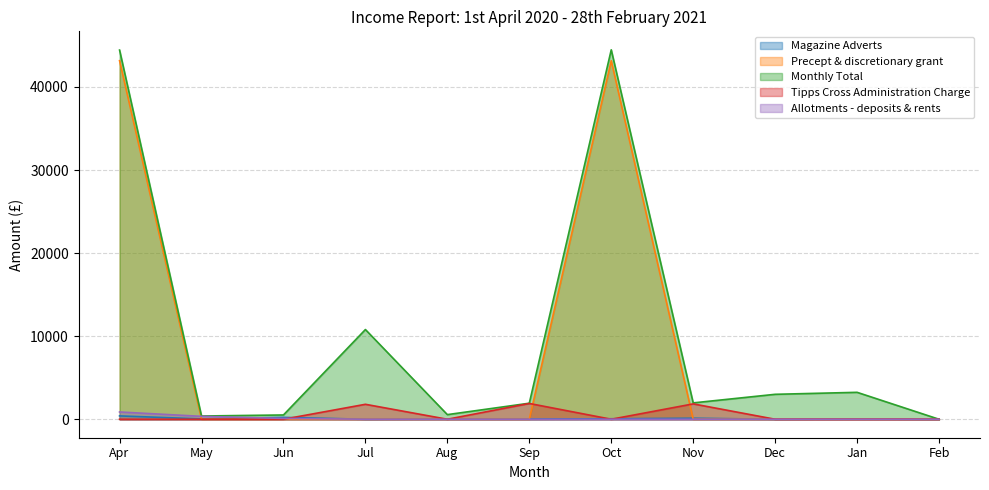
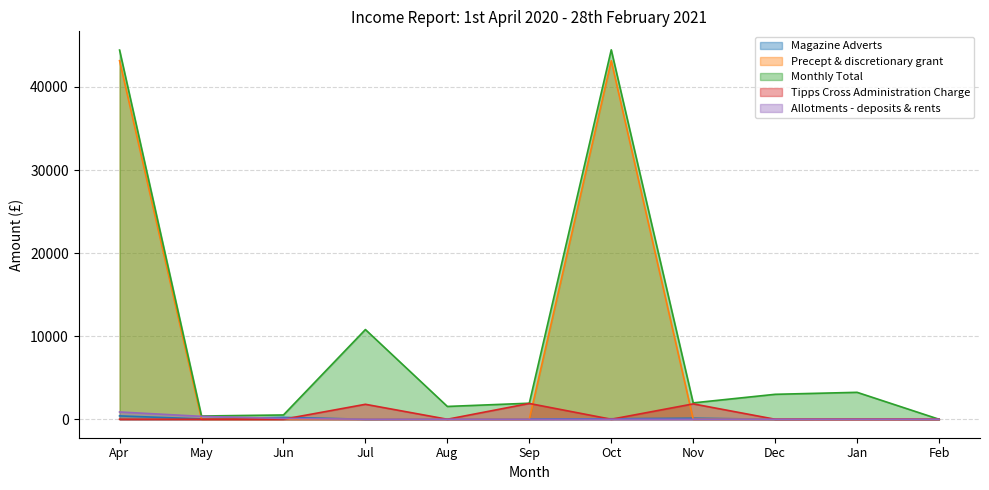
  {
    "Magazine Adverts": {
      "Apr": 0
    },
    "Monthly Total": {
      "Apr": 44000,
      "Jul": 11000,
-     "Aug": 1000,
+     "Aug": 2000,
      "Oct": 44000,
      "Dec": 3000,
      "Jan": 3000
    },
    "Allotments - deposits & rents": {
      "Apr": 1000
    }
  }
